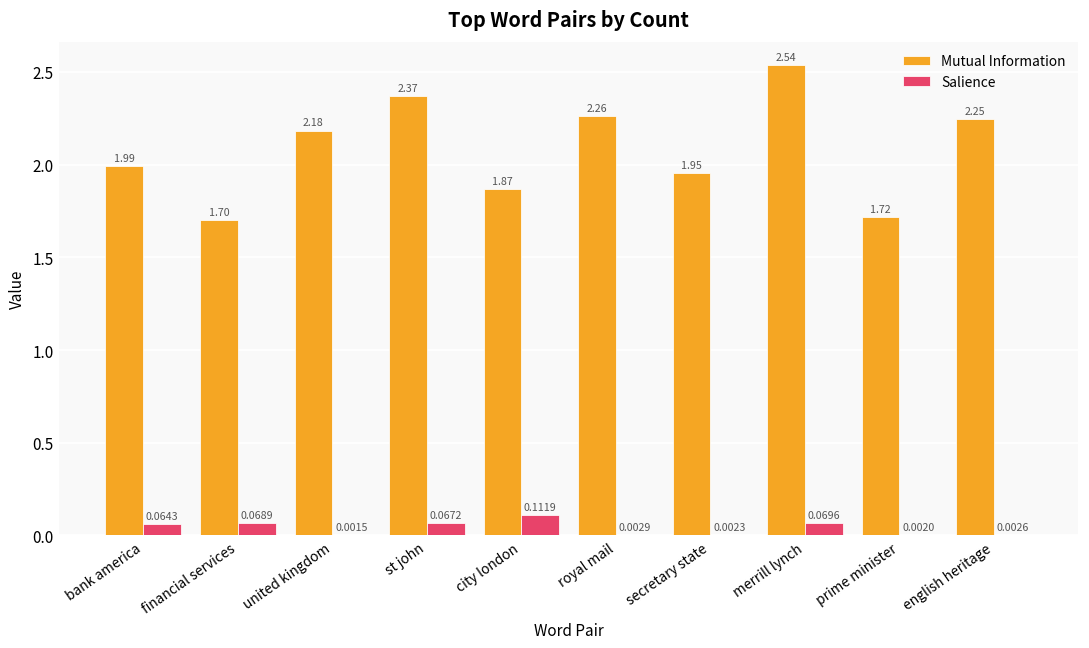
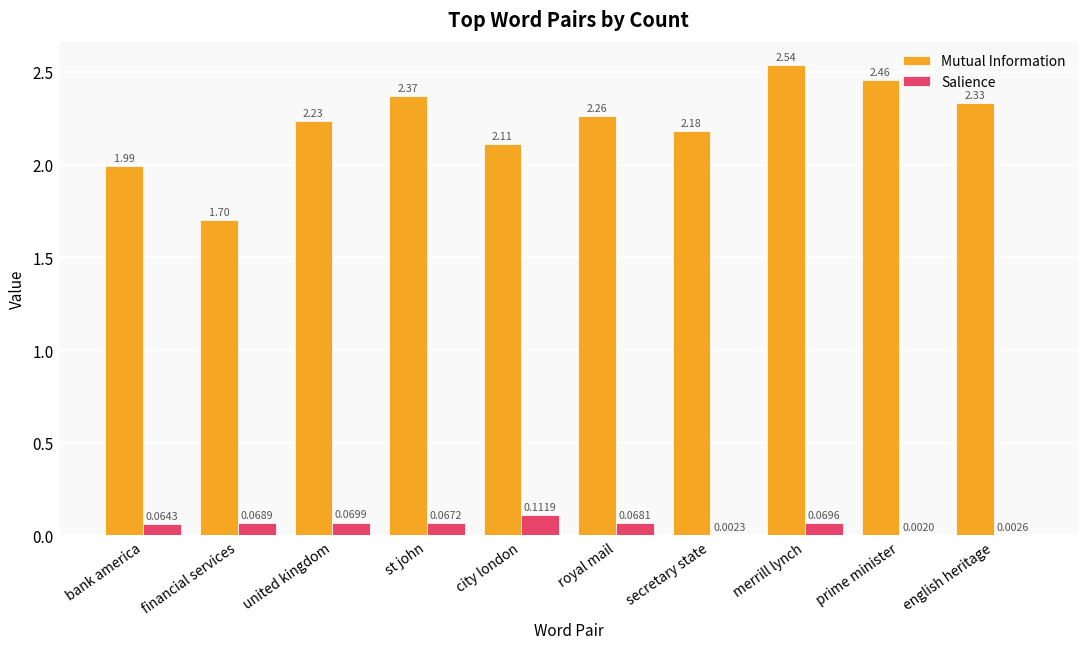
  {
    "Mutual Information": {
      "bank america": 1.99,
      "financial services": 1.70,
-     "united kingdom": 2.18,
+     "united kingdom": 2.23,
      "st john": 2.37,
-     "city london": 1.87,
+     "city london": 2.11,
      "royal mail": 2.26,
-     "secretary state": 1.95,
+     "secretary state": 2.18,
      "merrill lynch": 2.54,
-     "prime minister": 1.72,
-     "english heritage": 2.25
+     "prime minister": 2.46,
+     "english heritage": 2.33
    },
    "Salience": {
      "bank america": 0.0643,
      "financial services": 0.0689,
-     "united kingdom": 0.0015,
+     "united kingdom": 0.0699,
      "st john": 0.0672,
      "city london": 0.1119,
-     "royal mail": 0.0029,
+     "royal mail": 0.0681,
      "secretary state": 0.0023,
      "merrill lynch": 0.0696,
      "prime minister": 0.0020,
      "english heritage": 0.0026
    }
  }
